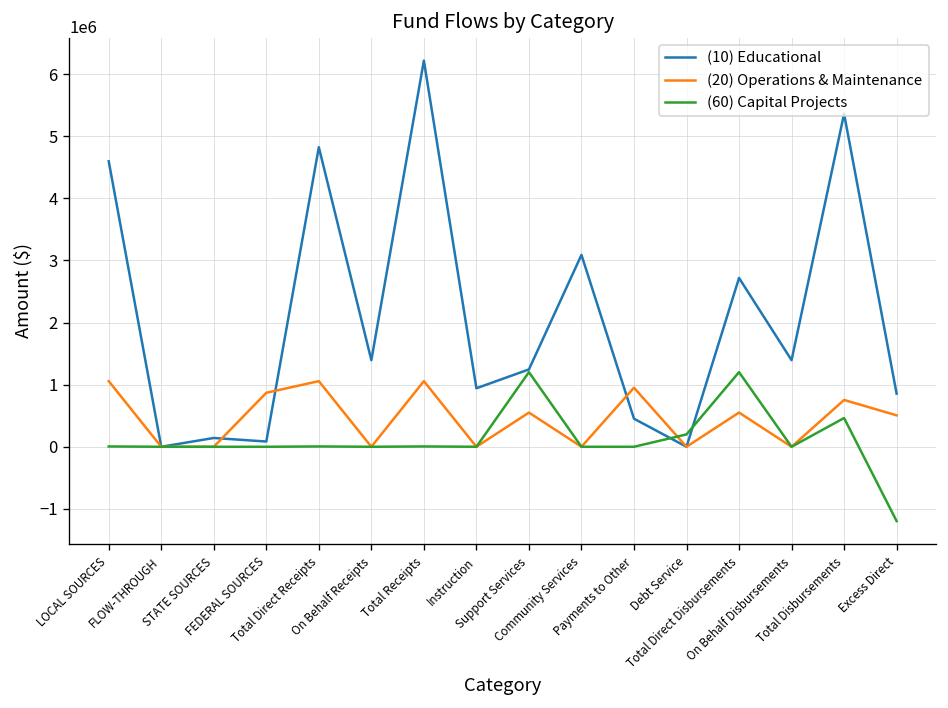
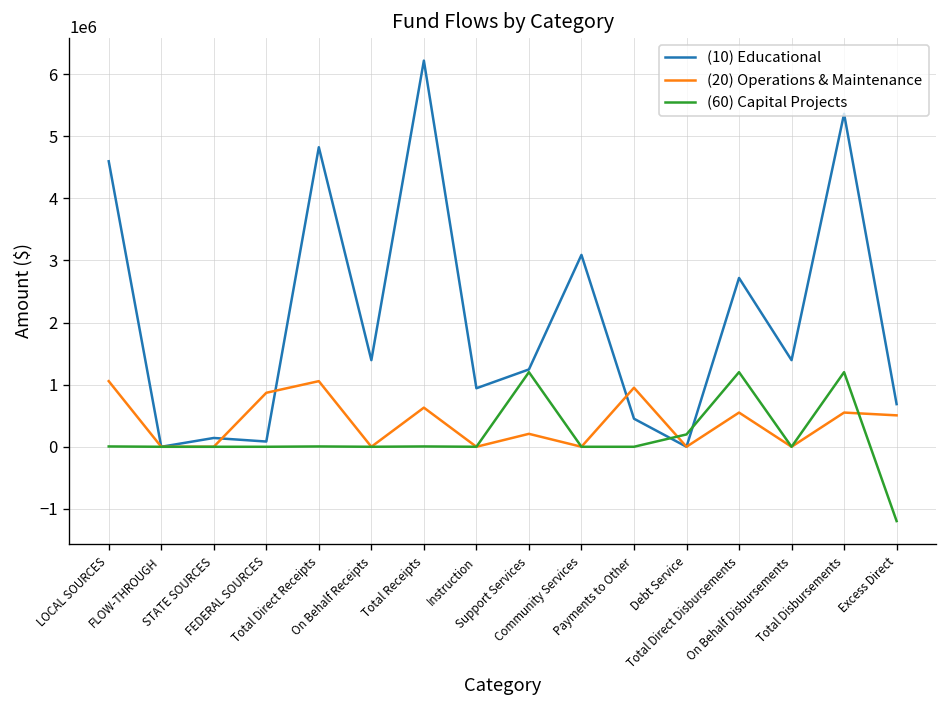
  {
    "(10) Educational": {
      "LOCAL SOURCES": 4600000,
      "STATE SOURCES": 100000,
      "FEDERAL SOURCES": 100000,
      "Total Direct Receipts": 4800000,
      "On Behalf Receipts": 1400000,
      "Total Receipts": 6200000,
      "Instruction": 900000,
      "Community Services": 3100000,
      "Payments to Other": 500000,
      "Total Direct Disbursements": 2700000,
      "On Behalf Disbursements": 1400000,
-     "Excess Direct": 900000
+     "Excess Direct": 700000
    },
    "(20) Operations & Maintenance": {
      "LOCAL SOURCES": 1100000,
      "FEDERAL SOURCES": 900000,
      "Total Direct Receipts": 1100000,
-     "Total Receipts": 1100000,
-     "Support Services": 600000,
+     "Total Receipts": 600000,
+     "Support Services": 200000,
      "Payments to Other": 1000000,
      "Total Direct Disbursements": 600000,
-     "Total Disbursements": 800000,
+     "Total Disbursements": 600000,
      "Excess Direct": 500000
    },
    "(60) Capital Projects": {
      "LOCAL SOURCES": 0,
      "FEDERAL SOURCES": 0,
      "Total Direct Receipts": 0,
      "Total Receipts": 0,
      "Payments to Other": 0,
      "Debt Service": 200000,
      "Total Direct Disbursements": 1200000,
-     "Total Disbursements": 500000,
+     "Total Disbursements": 1200000,
      "Excess Direct": -1200000
    }
  }
